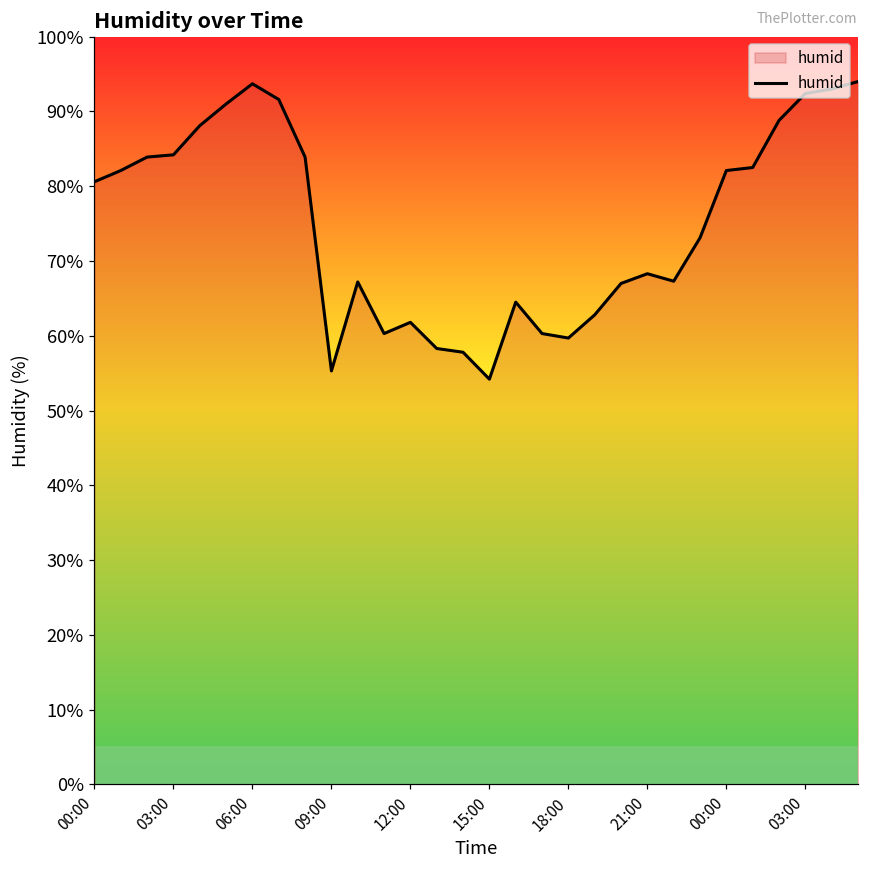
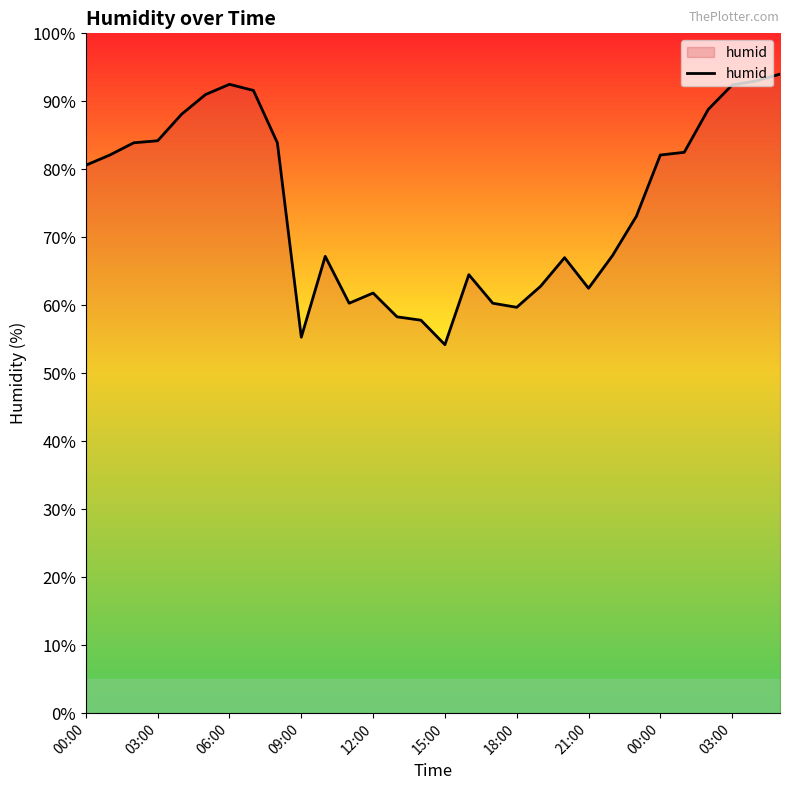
  {
-   "06:00": "94%",
+   "06:00": "93%",
    "09:00": "55%",
    "12:00": "62%",
    "15:00": "54%",
    "18:00": "60%",
-   "21:00": "68%"
+   "21:00": "63%"
  }
